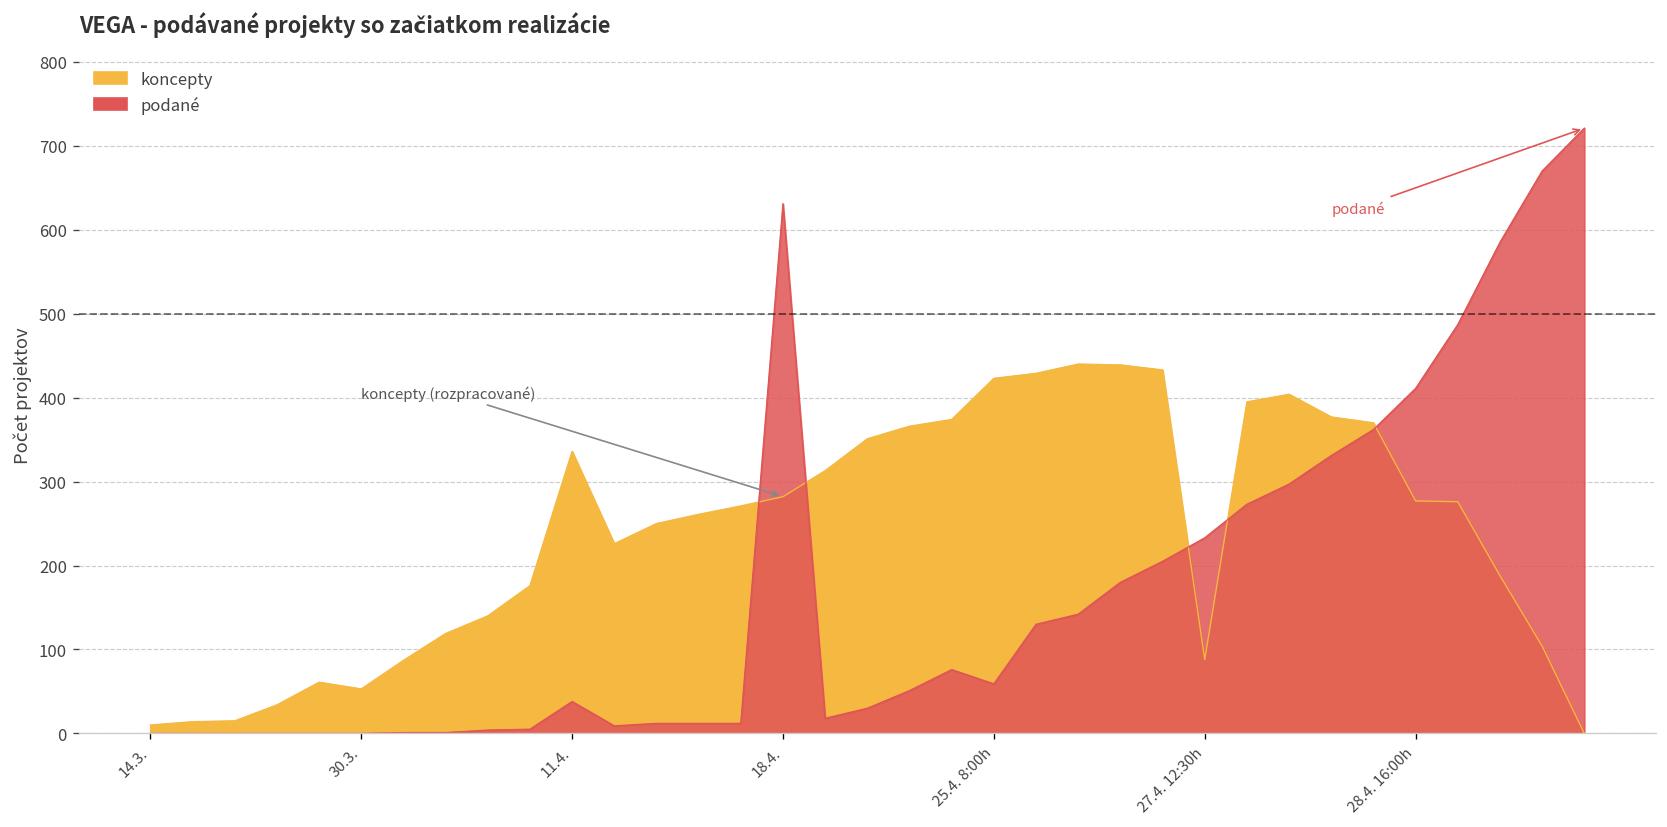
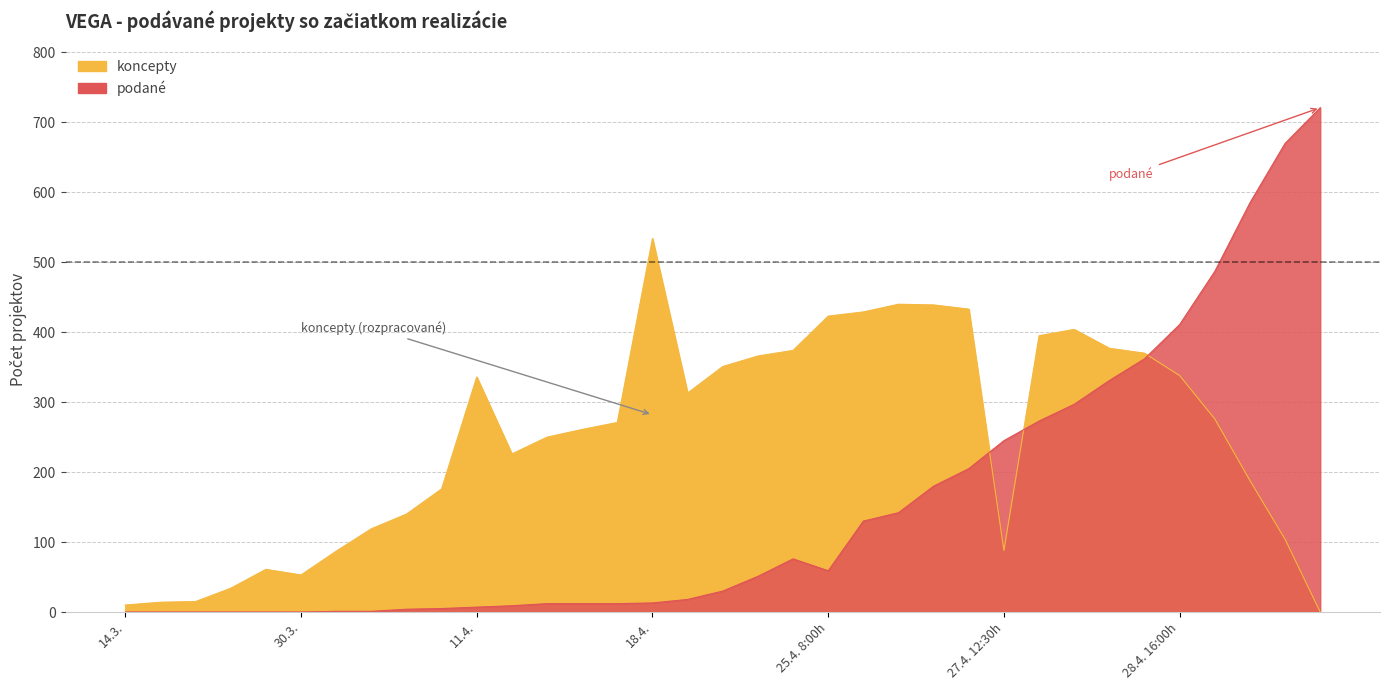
  {
    "koncepty": {
      "14.3.": 10,
      "30.3.": 50,
      "11.4.": 340,
-     "18.4.": 280,
+     "18.4.": 530,
      "25.4. 8:00h": 420,
      "27.4. 12:30h": 90,
-     "28.4. 16:00h": 280
+     "28.4. 16:00h": 340
    },
    "podané": {
      "14.3.": 0,
      "30.3.": 0,
-     "11.4.": 40,
-     "18.4.": 630,
+     "11.4.": 10,
+     "18.4.": 10,
      "25.4. 8:00h": 60,
-     "27.4. 12:30h": 230,
+     "27.4. 12:30h": 250,
      "28.4. 16:00h": 410
    }
  }
